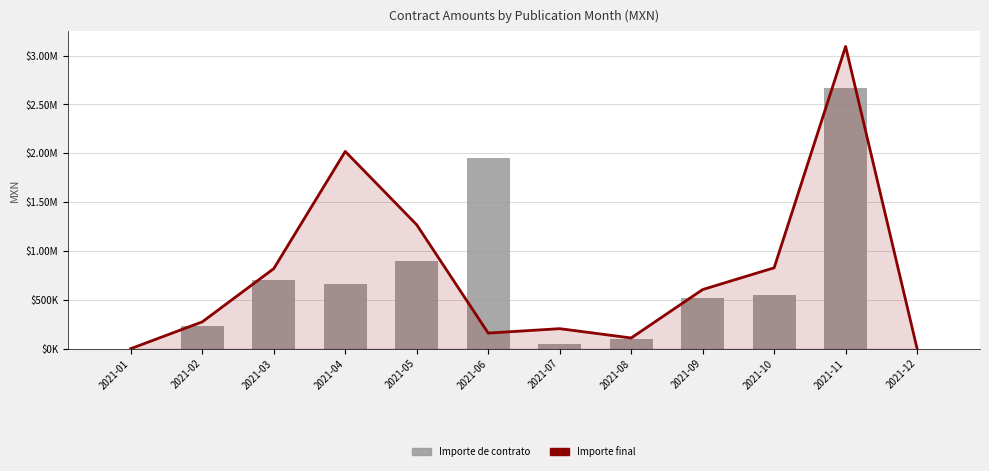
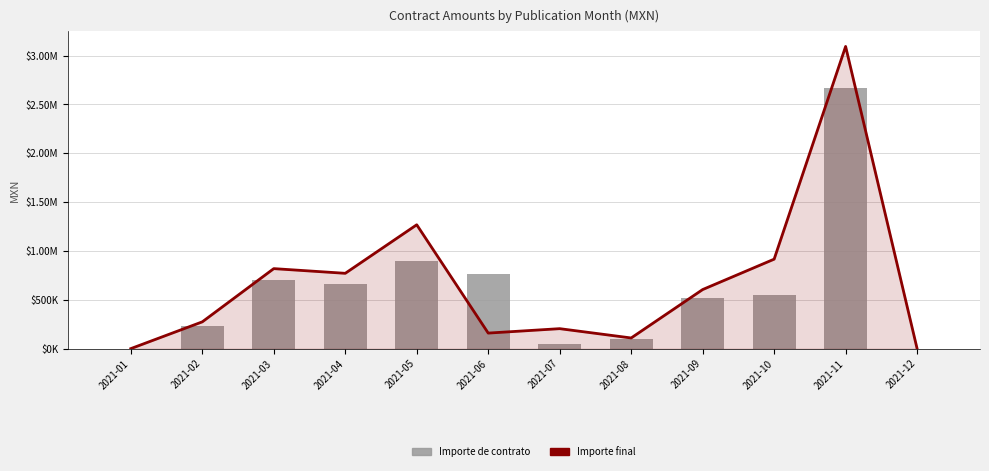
  {
    "Importe final": {
      "2021-01": "$0",
      "2021-02": "$300000",
      "2021-03": "$800000",
-     "2021-04": "$2000000",
+     "2021-04": "$800000",
      "2021-05": "$1300000",
      "2021-06": "$200000",
      "2021-07": "$200000",
      "2021-08": "$100000",
      "2021-09": "$600000",
-     "2021-10": "$800000",
+     "2021-10": "$900000",
      "2021-11": "$3100000",
      "2021-12": "$0"
    },
    "Importe de contrato": {
      "2021-01": "$0",
      "2021-02": "$200000",
      "2021-03": "$700000",
      "2021-04": "$700000",
      "2021-05": "$900000",
-     "2021-06": "$2000000",
+     "2021-06": "$800000",
      "2021-07": "$100000",
      "2021-08": "$100000",
      "2021-09": "$500000",
      "2021-10": "$500000",
      "2021-11": "$2700000",
      "2021-12": "$0"
    }
  }
